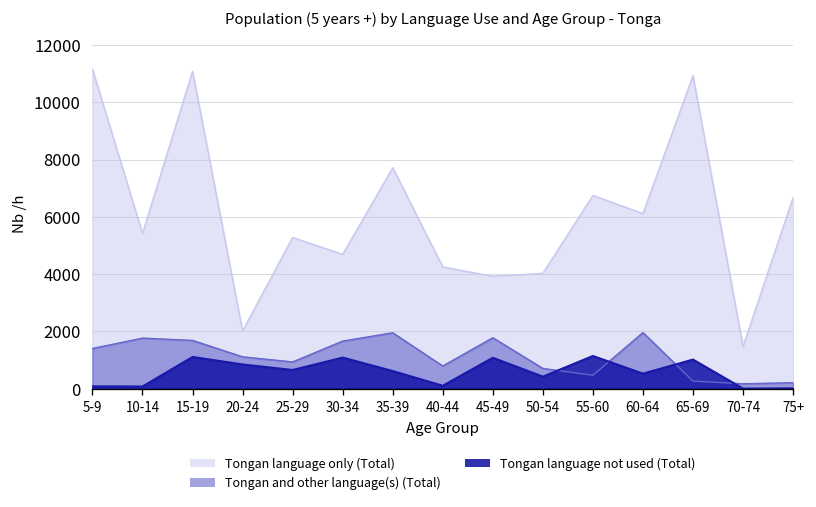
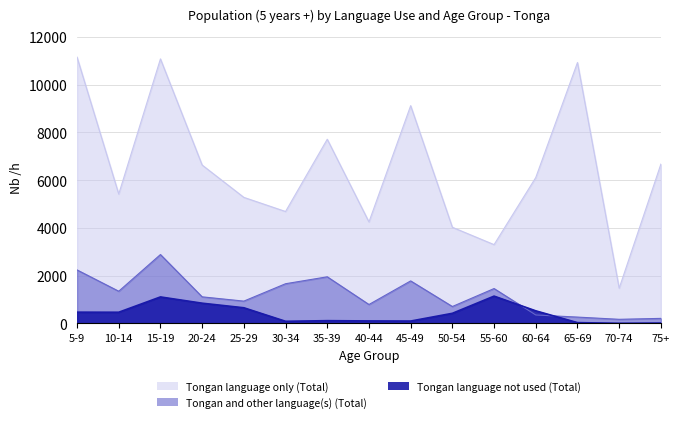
  {
    "Tongan language only (Total)": {
      "5-9": 11200,
      "10-14": 5400,
      "15-19": 11100,
-     "20-24": 2000,
+     "20-24": 6600,
      "25-29": 5300,
      "30-34": 4700,
      "35-39": 7700,
      "40-44": 4300,
-     "45-49": 3900,
+     "45-49": 9100,
      "50-54": 4000,
-     "55-60": 6700,
+     "55-60": 3300,
      "60-64": 6100,
      "65-69": 10900,
      "70-74": 1500,
      "75+": 6700
    },
    "Tongan and other language(s) (Total)": {
-     "5-9": 1400,
-     "10-14": 1800,
-     "15-19": 1700,
+     "5-9": 2200,
+     "10-14": 1400,
+     "15-19": 2900,
      "20-24": 1100,
      "25-29": 900,
      "30-34": 1700,
      "35-39": 2000,
      "40-44": 800,
      "45-49": 1800,
      "50-54": 700,
-     "55-60": 500,
-     "60-64": 2000,
+     "55-60": 1500,
+     "60-64": 400,
      "65-69": 300,
      "70-74": 200,
      "75+": 200
    },
    "Tongan language not used (Total)": {
-     "5-9": 100,
-     "10-14": 100,
+     "5-9": 500,
+     "10-14": 500,
      "15-19": 1100,
      "20-24": 800,
      "25-29": 700,
-     "30-34": 1100,
-     "35-39": 600,
+     "30-34": 100,
+     "35-39": 100,
      "40-44": 100,
-     "45-49": 1100,
+     "45-49": 100,
      "50-54": 400,
      "55-60": 1100,
      "60-64": 500,
-     "65-69": 1000,
+     "65-69": 0,
      "70-74": 0,
      "75+": 0
    }
  }
